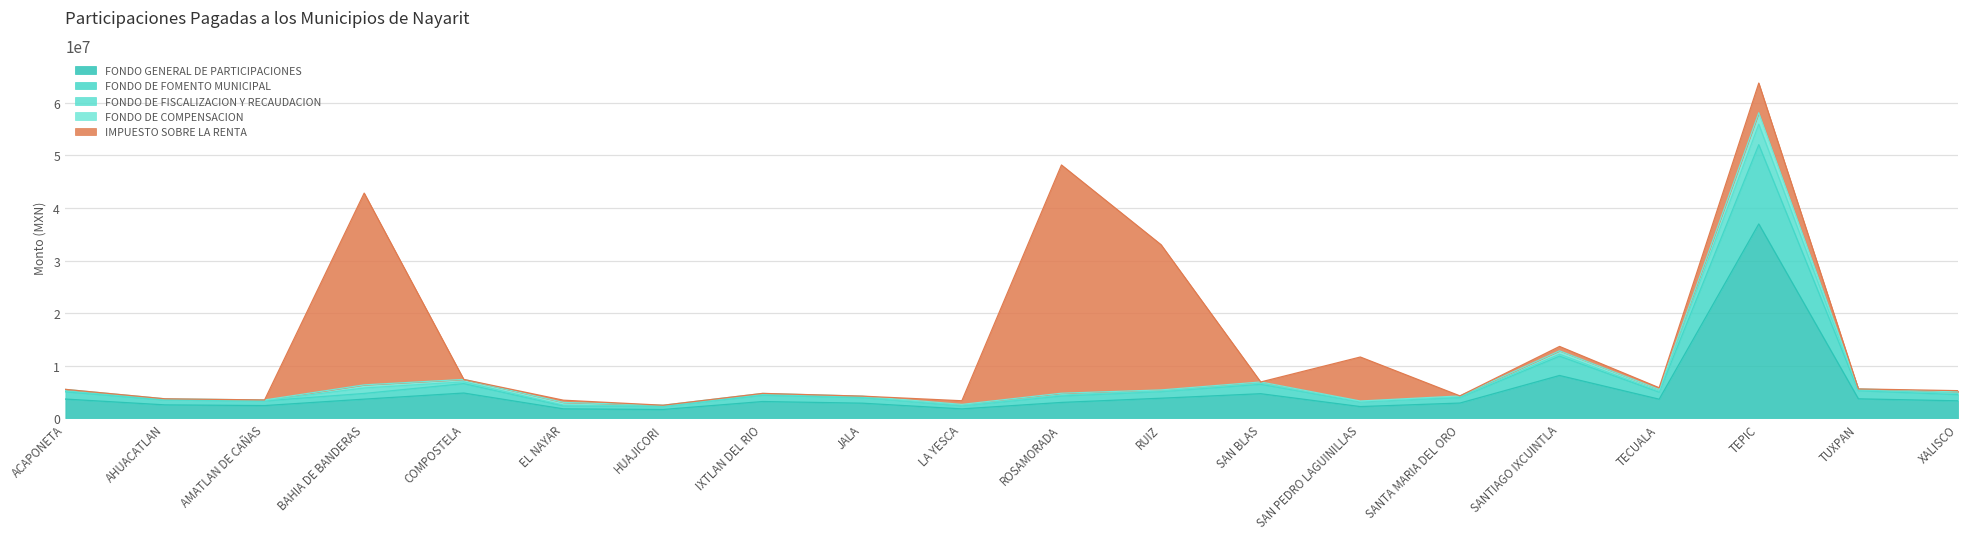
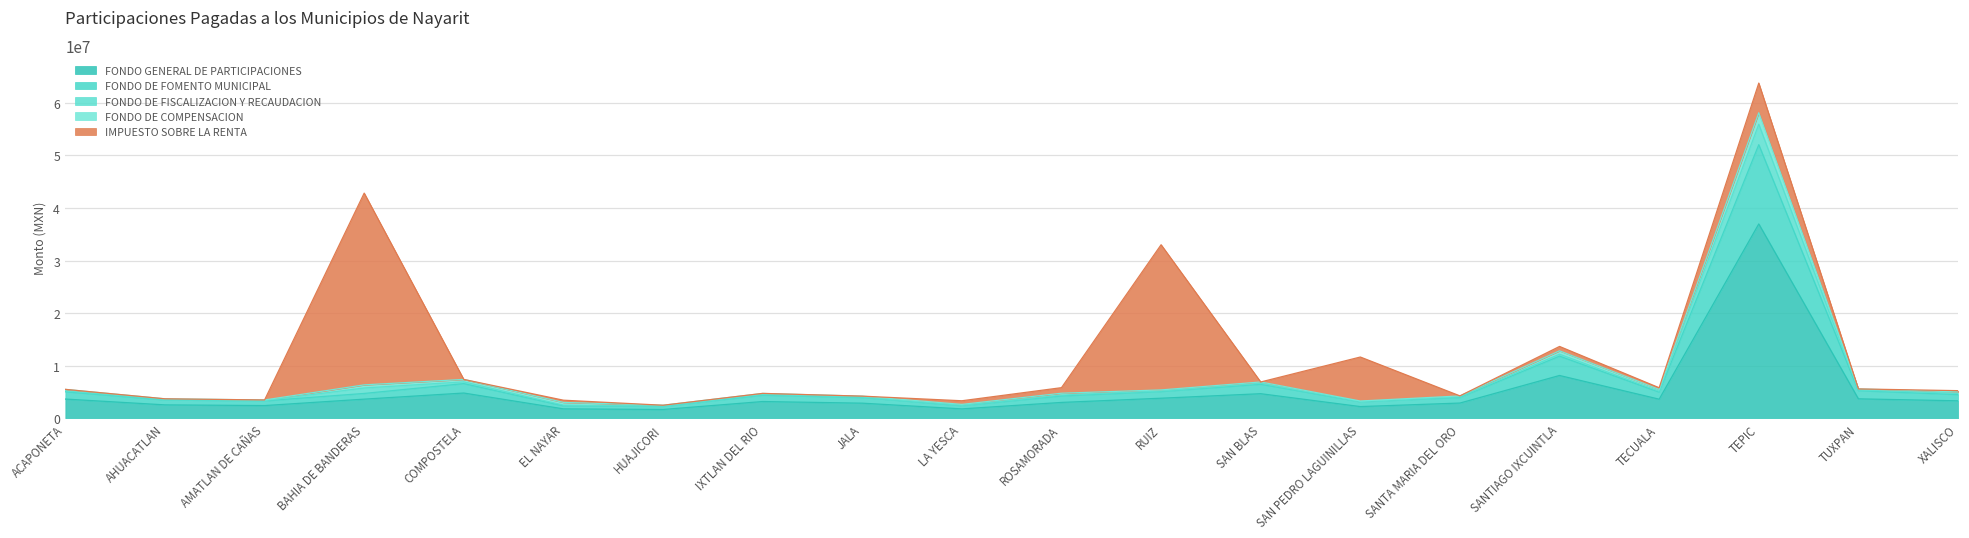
  {
    "IMPUESTO SOBRE LA RENTA": {
      "BAHIA DE BANDERAS": 36000000,
      "LA YESCA": 1000000,
-     "ROSAMORADA": 43000000,
+     "ROSAMORADA": 1000000,
      "RUIZ": 28000000,
      "SAN PEDRO LAGUINILLAS": 8000000,
      "SANTIAGO IXCUINTLA": 1000000,
      "TEPIC": 6000000
    }
  }
